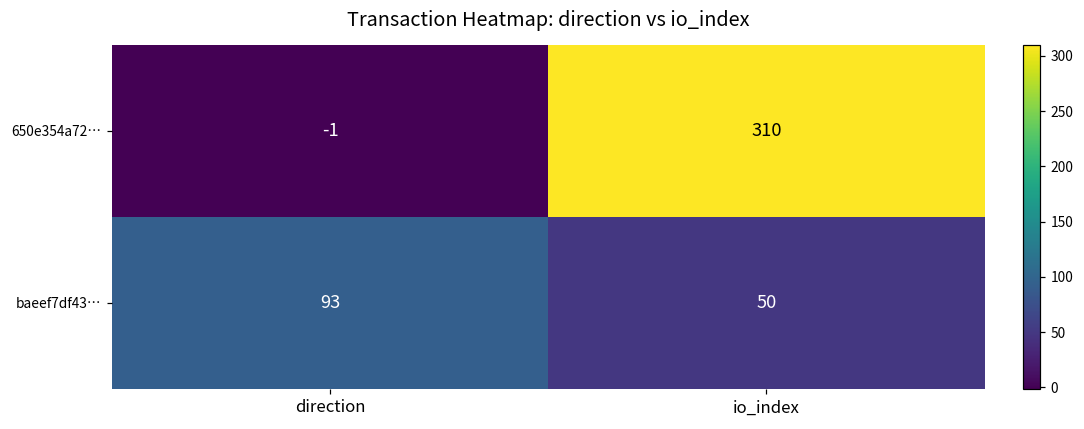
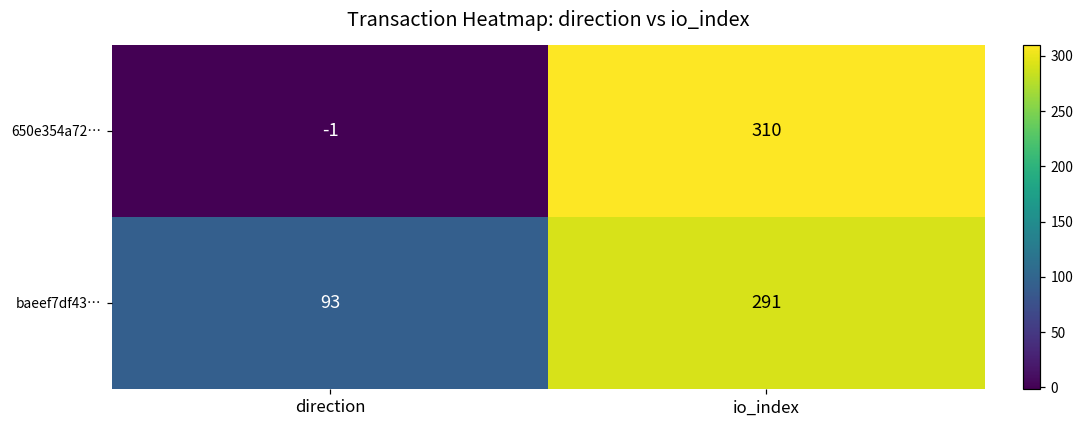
  {
    "650e354a72…": {
      "direction": -1,
      "io_index": 310
    },
    "baeef7df43…": {
      "direction": 93,
-     "io_index": 50
+     "io_index": 291
    }
  }
